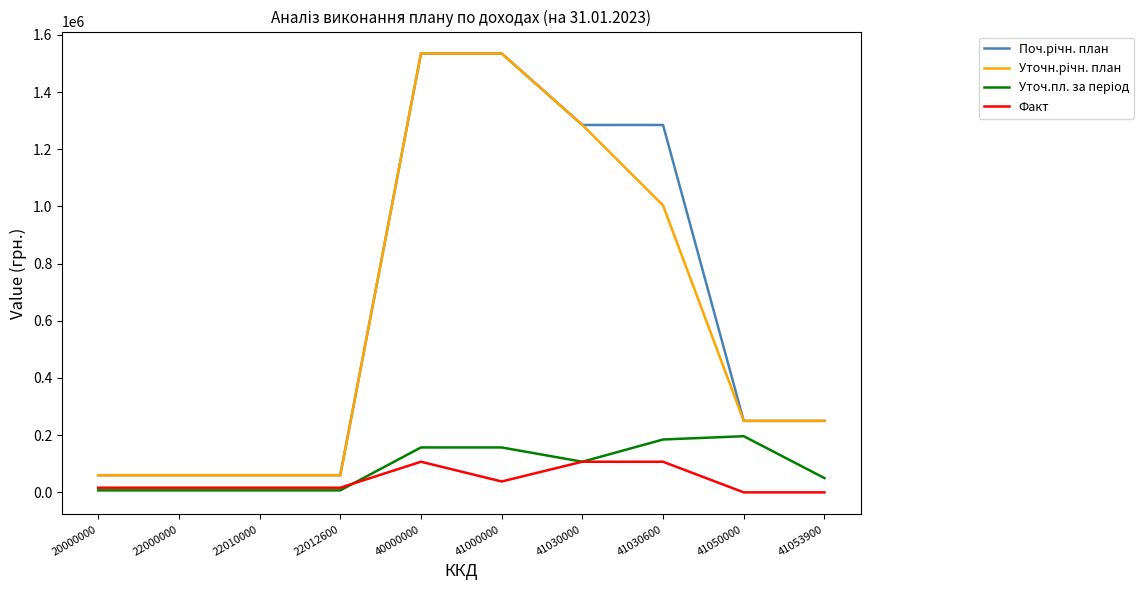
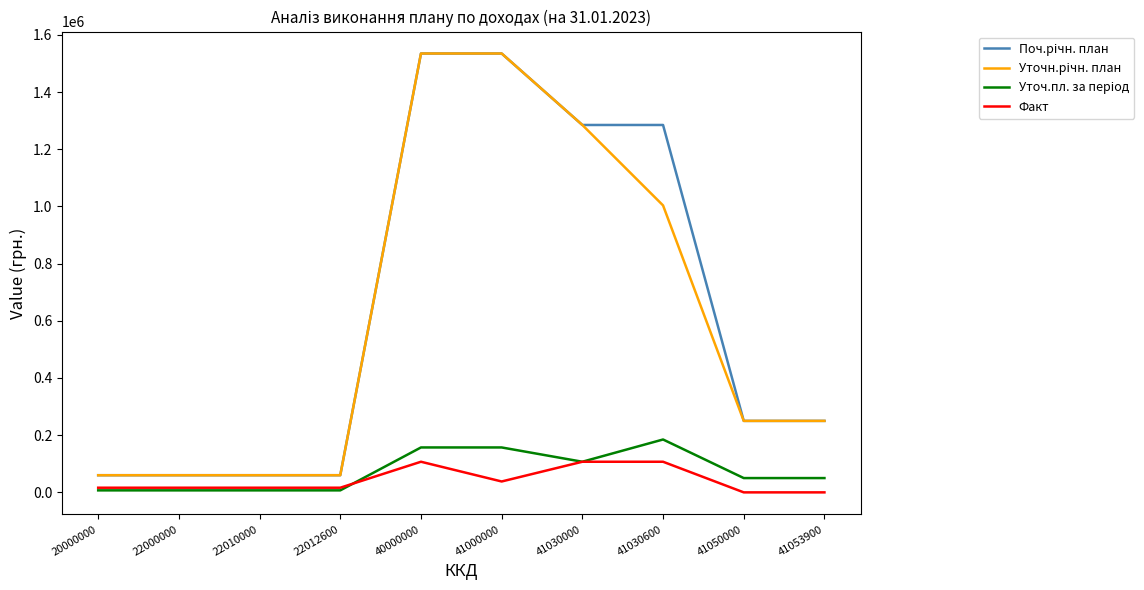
  {
    "Поч.річн. план": {
      "41030600": 1280000
    },
    "Уточн.річн. план": {
      "41030600": 1000000
    },
    "Уточ.пл. за період": {
      "20000000": 10000,
      "22000000": 10000,
      "22010000": 10000,
      "22012600": 10000,
      "40000000": 160000,
      "41000000": 160000,
      "41030600": 180000,
-     "41050000": 200000,
+     "41050000": 50000,
      "41053900": 50000
    },
    "Факт": {
      "20000000": 20000,
      "22000000": 20000,
      "22010000": 20000,
      "22012600": 20000,
      "40000000": 110000,
      "41000000": 40000,
      "41030600": 110000,
      "41050000": 0,
      "41053900": 0
    }
  }
